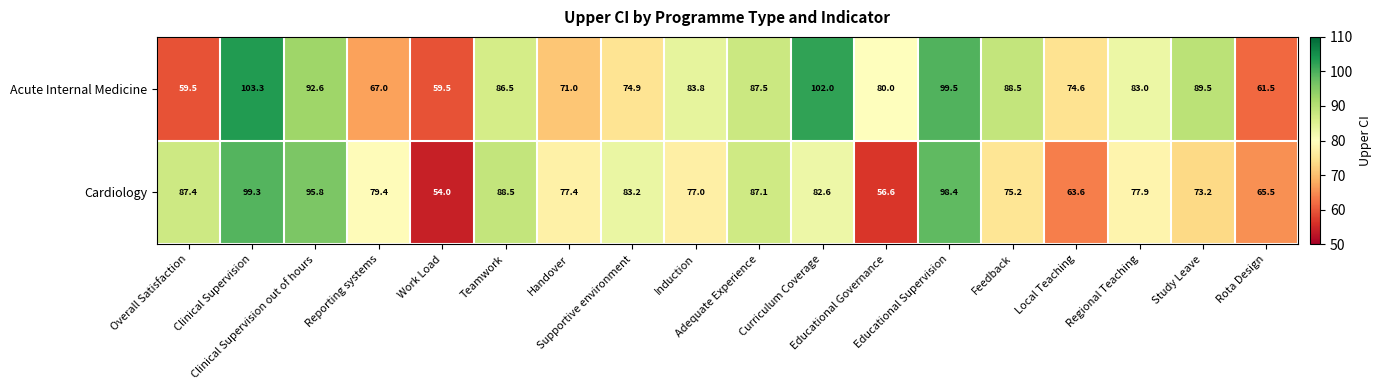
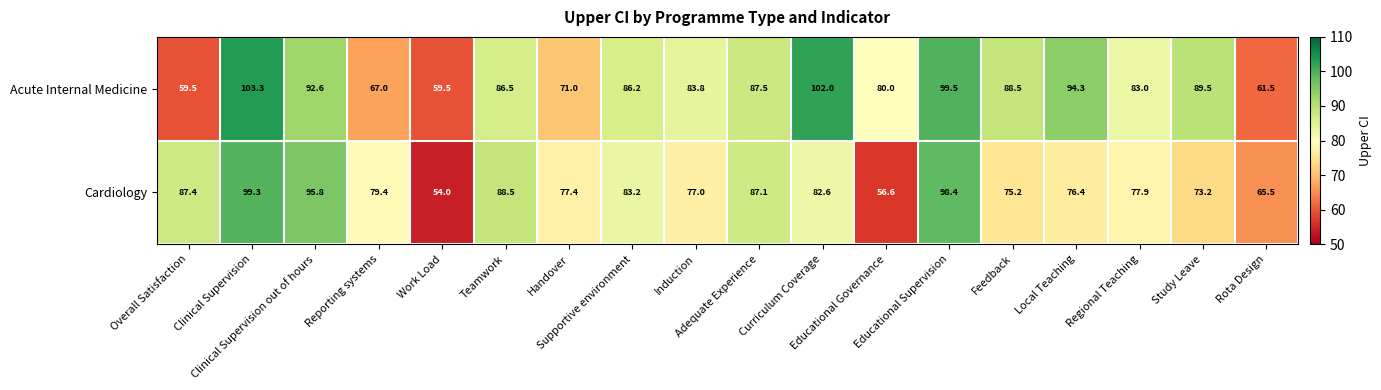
  {
    "Acute Internal Medicine": {
      "Overall Satisfaction": 59.5,
      "Clinical Supervision": 103.3,
      "Clinical Supervision out of hours": 92.6,
      "Reporting systems": 67.0,
      "Work Load": 59.5,
      "Teamwork": 86.5,
      "Handover": 71.0,
-     "Supportive environment": 74.9,
+     "Supportive environment": 86.2,
      "Induction": 83.8,
      "Adequate Experience": 87.5,
      "Curriculum Coverage": 102.0,
      "Educational Governance": 80.0,
      "Educational Supervision": 99.5,
      "Feedback": 88.5,
-     "Local Teaching": 74.6,
+     "Local Teaching": 94.3,
      "Regional Teaching": 83.0,
      "Study Leave": 89.5,
      "Rota Design": 61.5
    },
    "Cardiology": {
      "Overall Satisfaction": 87.4,
      "Clinical Supervision": 99.3,
      "Clinical Supervision out of hours": 95.8,
      "Reporting systems": 79.4,
      "Work Load": 54.0,
      "Teamwork": 88.5,
      "Handover": 77.4,
      "Supportive environment": 83.2,
      "Induction": 77.0,
      "Adequate Experience": 87.1,
      "Curriculum Coverage": 82.6,
      "Educational Governance": 56.6,
      "Educational Supervision": 98.4,
      "Feedback": 75.2,
-     "Local Teaching": 63.6,
+     "Local Teaching": 76.4,
      "Regional Teaching": 77.9,
      "Study Leave": 73.2,
      "Rota Design": 65.5
    }
  }
